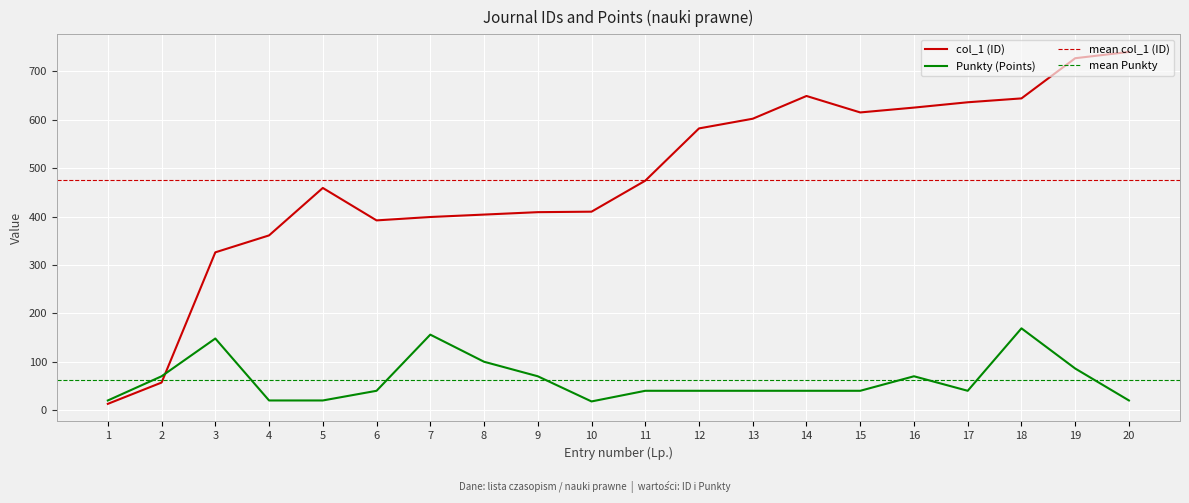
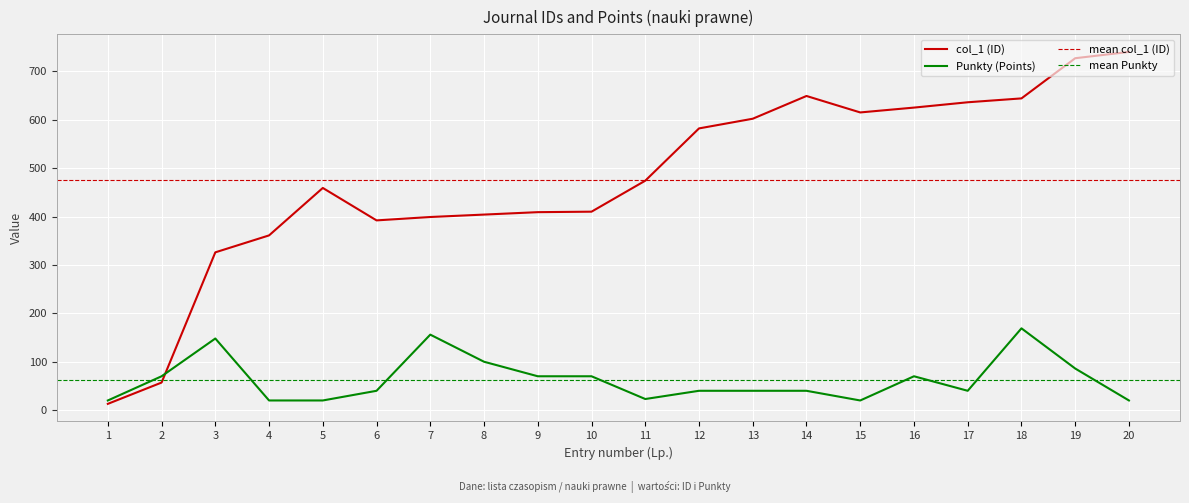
  {
    "col_1 (ID)": {
      "1": 10,
      "2": 60,
      "3": 330,
      "4": 360,
      "5": 460,
      "6": 390,
      "7": 400,
      "8": 400,
      "9": 410,
      "10": 410,
      "11": 470,
      "12": 580,
      "13": 600,
      "14": 650,
      "15": 620,
      "16": 630,
      "17": 640,
      "18": 640
    },
    "Punkty (Points)": {
      "1": 20,
      "2": 70,
      "3": 150,
      "4": 20,
      "5": 20,
      "6": 40,
      "7": 160,
      "8": 100,
      "9": 70,
-     "10": 20,
-     "11": 40,
+     "10": 70,
+     "11": 20,
      "12": 40,
      "13": 40,
      "14": 40,
-     "15": 40,
+     "15": 20,
      "16": 70,
      "17": 40,
      "18": 170,
      "19": 90,
      "20": 20
    }
  }
